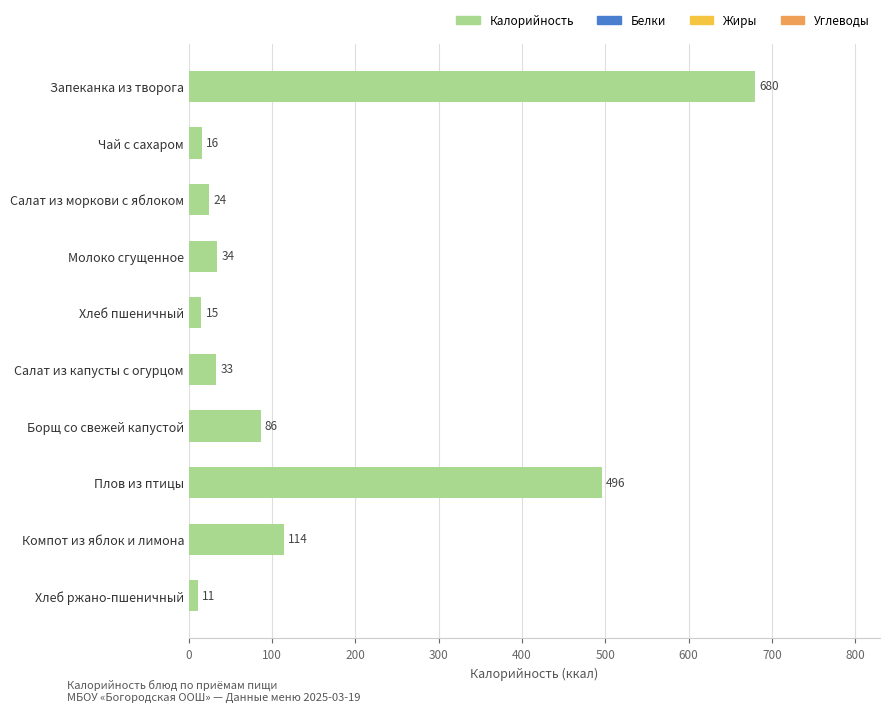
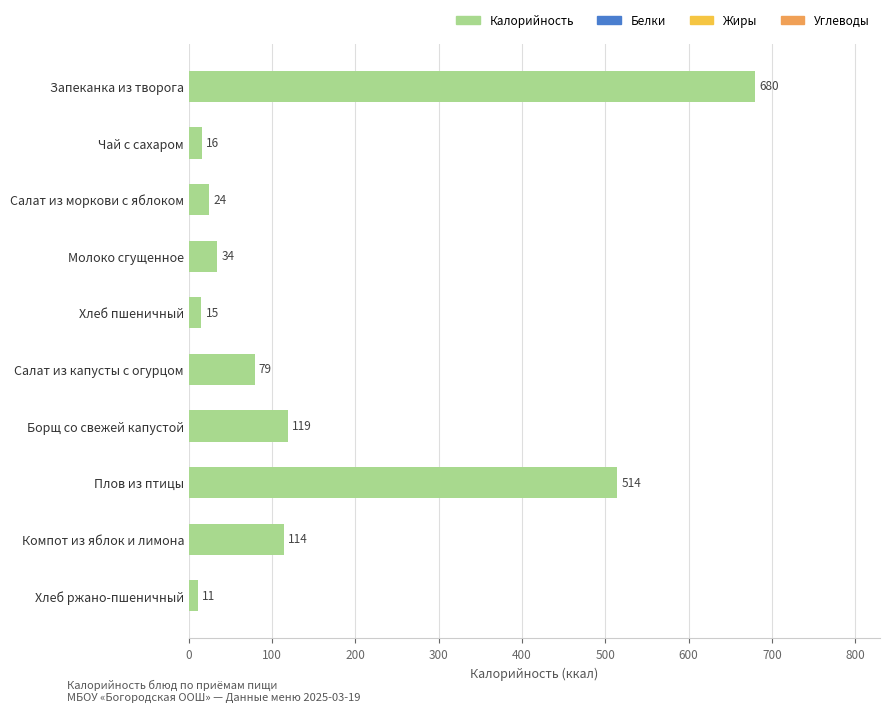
  {
    "Запеканка из творога": 680,
    "Чай с сахаром": 16,
    "Салат из моркови с яблоком": 24,
    "Молоко сгущенное": 34,
    "Хлеб пшеничный": 15,
-   "Салат из капусты с огурцом": 33,
-   "Борщ со свежей капустой": 86,
-   "Плов из птицы": 496,
+   "Салат из капусты с огурцом": 79,
+   "Борщ со свежей капустой": 119,
+   "Плов из птицы": 514,
    "Компот из яблок и лимона": 114,
    "Хлеб ржано-пшеничный": 11
  }
